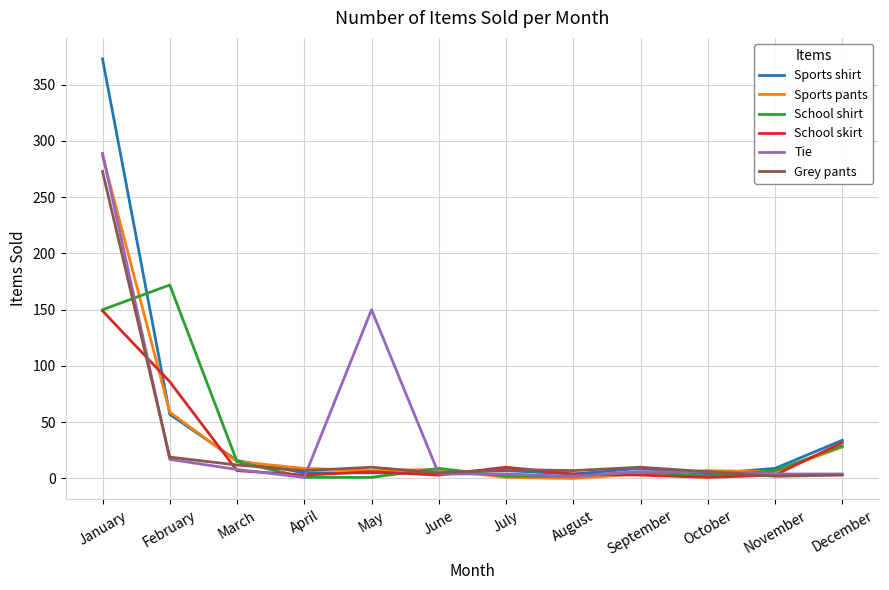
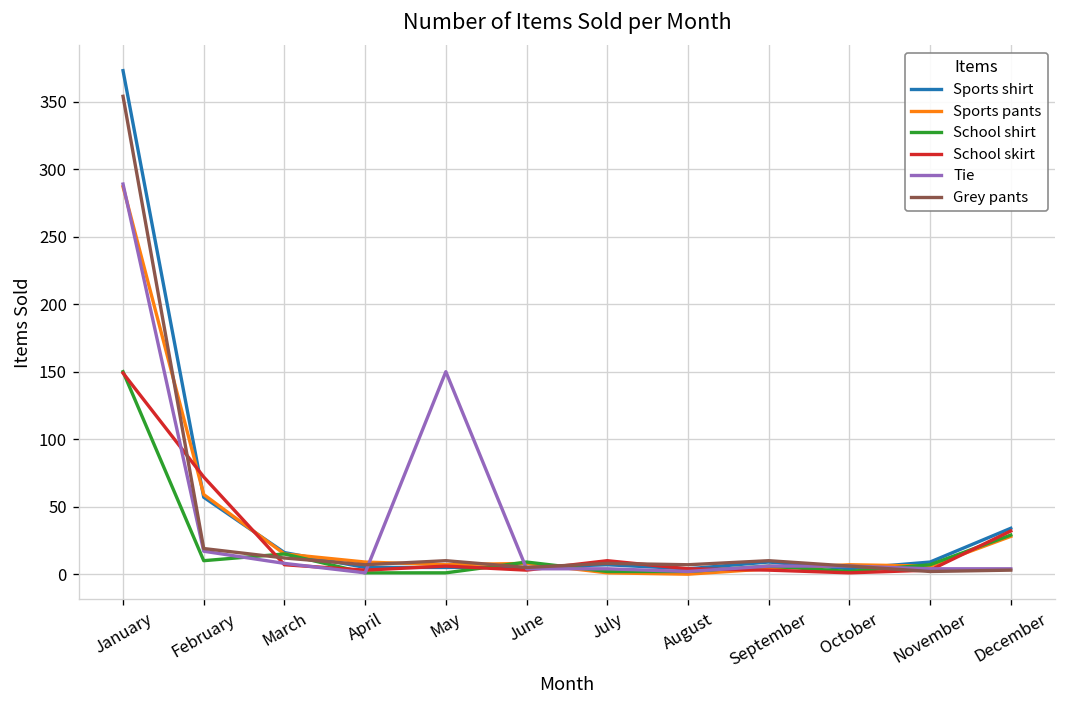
  {
    "Sports shirt": {
      "January": 373
    },
    "School shirt": {
-     "February": 172,
+     "February": 10,
      "May": 1
    },
    "School skirt": {
-     "February": 86
+     "February": 72
    },
    "Tie": {
      "May": 150
    },
    "Grey pants": {
-     "January": 273,
+     "January": 354,
      "March": 12,
      "May": 10,
      "August": 7
    }
  }
